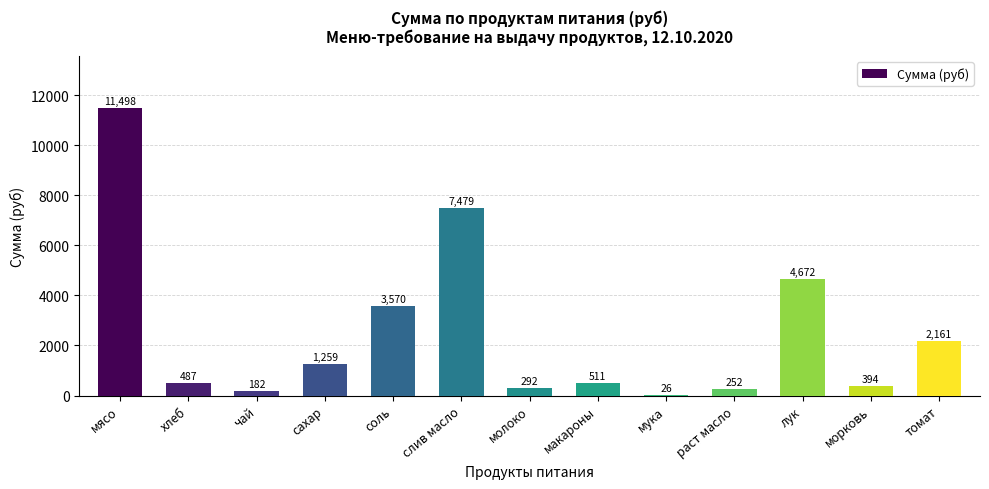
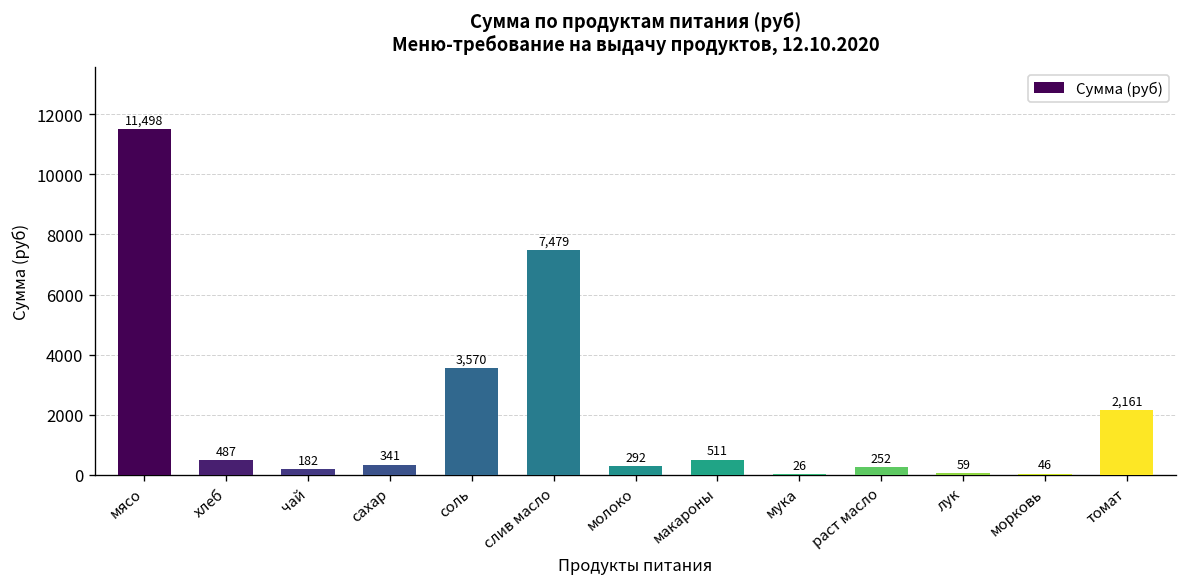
  {
    "мясо": "11,498",
    "хлеб": "487",
    "чай": "182",
-   "сахар": "1,259",
+   "сахар": "341",
    "соль": "3,570",
    "слив масло": "7,479",
    "молоко": "292",
    "макароны": "511",
    "мука": "26",
    "раст масло": "252",
-   "лук": "4,672",
-   "морковь": "394",
+   "лук": "59",
+   "морковь": "46",
    "томат": "2,161"
  }
